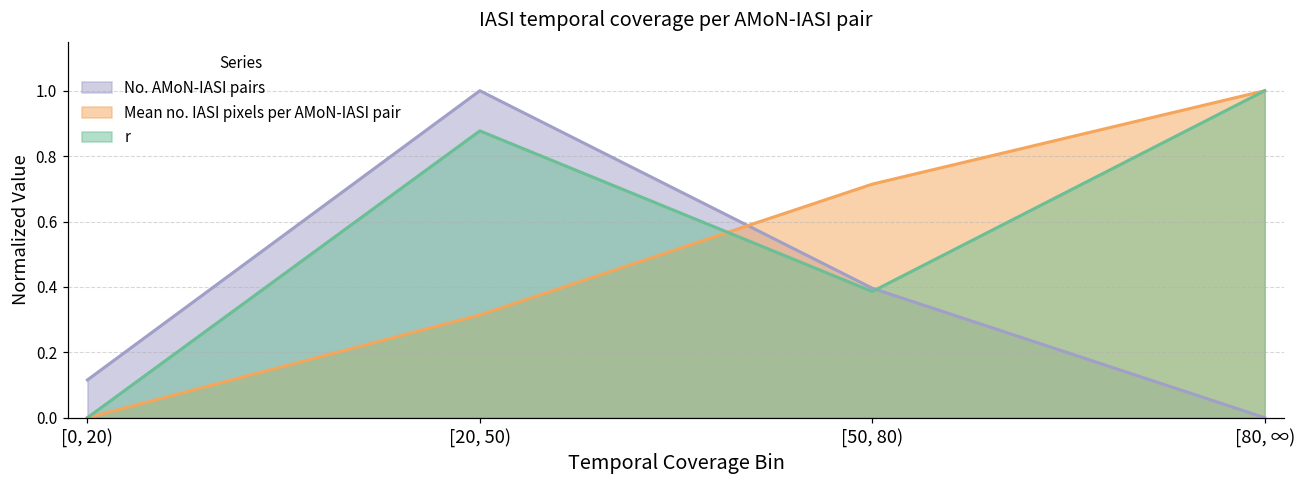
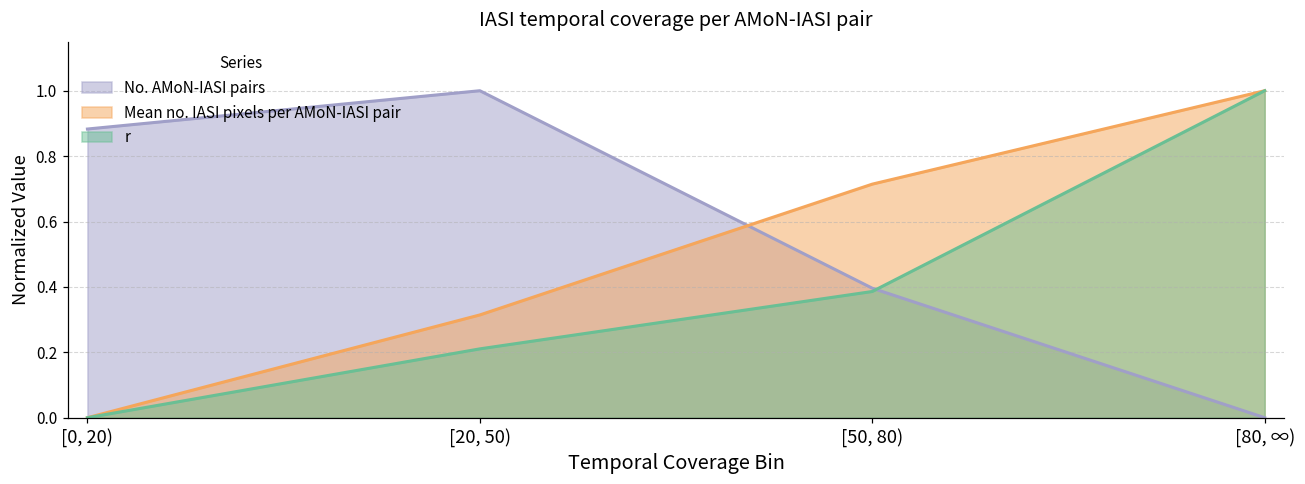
  {
    "No. AMoN-IASI pairs": {
-     "[0, 20)": 0.12,
+     "[0, 20)": 0.88,
      "[20, 50)": 1.00,
      "[50, 80)": 0.40,
      "[80, ∞)": 0.00
    },
    "Mean no. IASI pixels per AMoN-IASI pair": {
      "[20, 50)": 0.31,
      "[50, 80)": 0.71
    },
    "r": {
-     "[20, 50)": 0.88,
+     "[20, 50)": 0.21,
      "[50, 80)": 0.39
    }
  }
